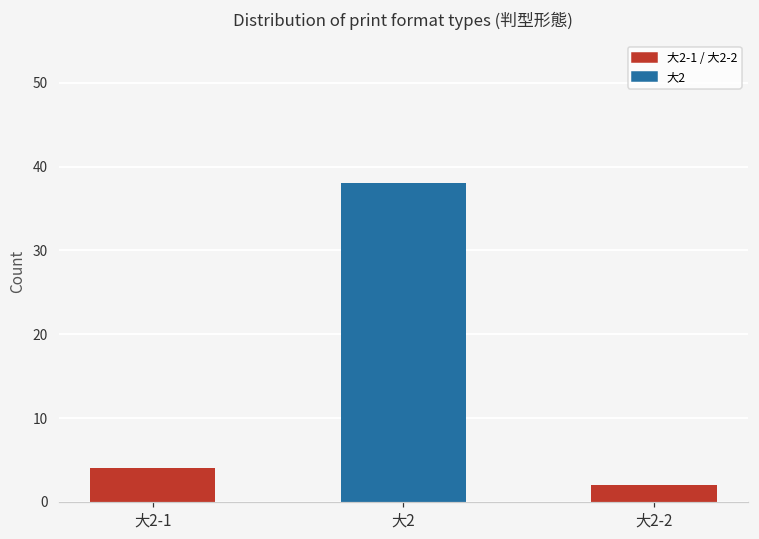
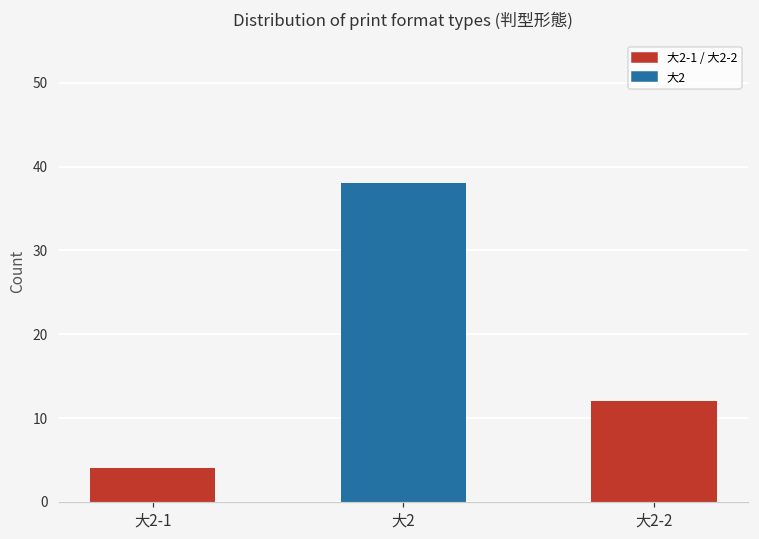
  {
    "大2-1": 4,
    "大2": 38,
-   "大2-2": 2
+   "大2-2": 12
  }
